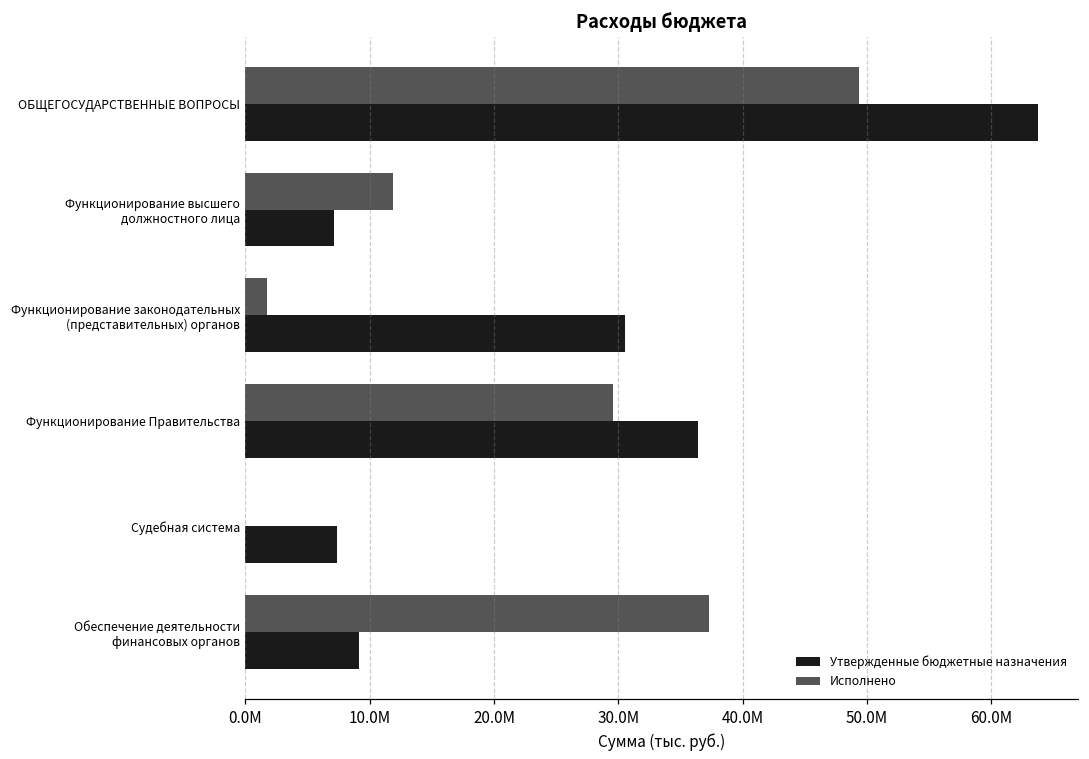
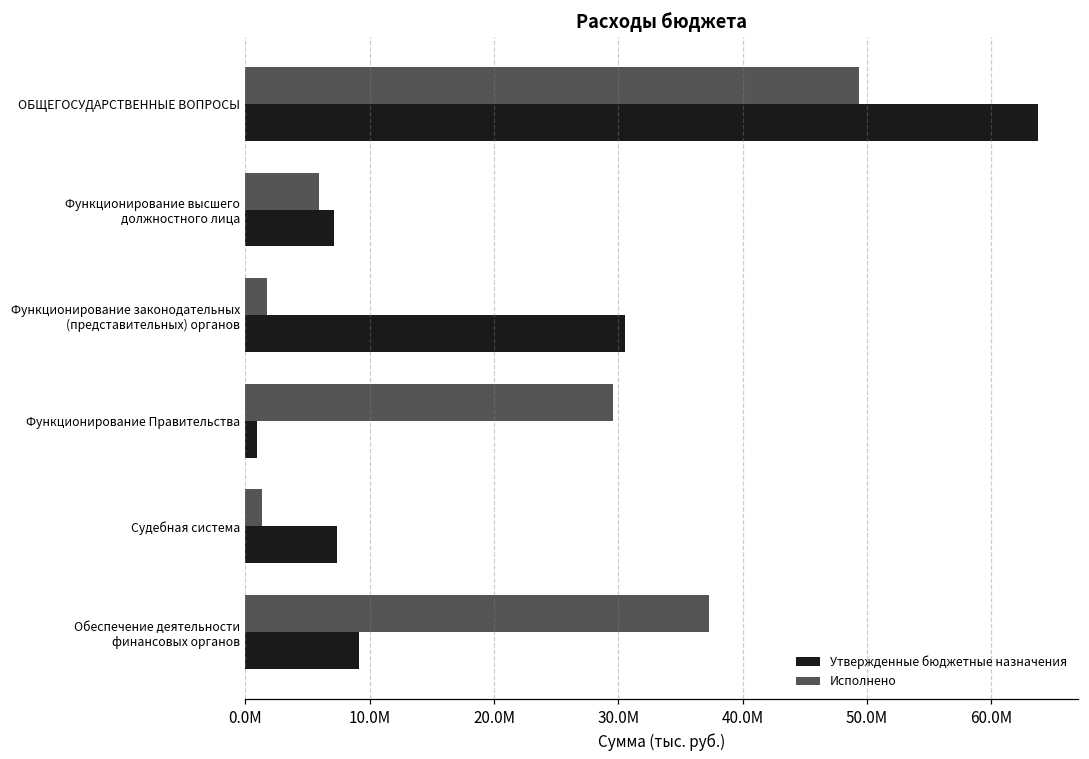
  {
    "Утвержденные бюджетные назначения": {
      "ОБЩЕГОСУДАРСТВЕННЫЕ ВОПРОСЫ": 63800000,
      "Функционирование высшего должностного лица": 7100000,
      "Функционирование законодательных (представительных) органов": 30600000,
-     "Функционирование Правительства": 36400000,
+     "Функционирование Правительства": 900000,
      "Судебная система": 7300000,
      "Обеспечение деятельности финансовых органов": 9100000
    },
    "Исполнено": {
      "ОБЩЕГОСУДАРСТВЕННЫЕ ВОПРОСЫ": 49400000,
-     "Функционирование высшего должностного лица": 11900000,
+     "Функционирование высшего должностного лица": 6000000,
      "Функционирование законодательных (представительных) органов": 1700000,
      "Функционирование Правительства": 29600000,
-     "Судебная система": 0,
+     "Судебная система": 1300000,
      "Обеспечение деятельности финансовых органов": 37300000
    }
  }
